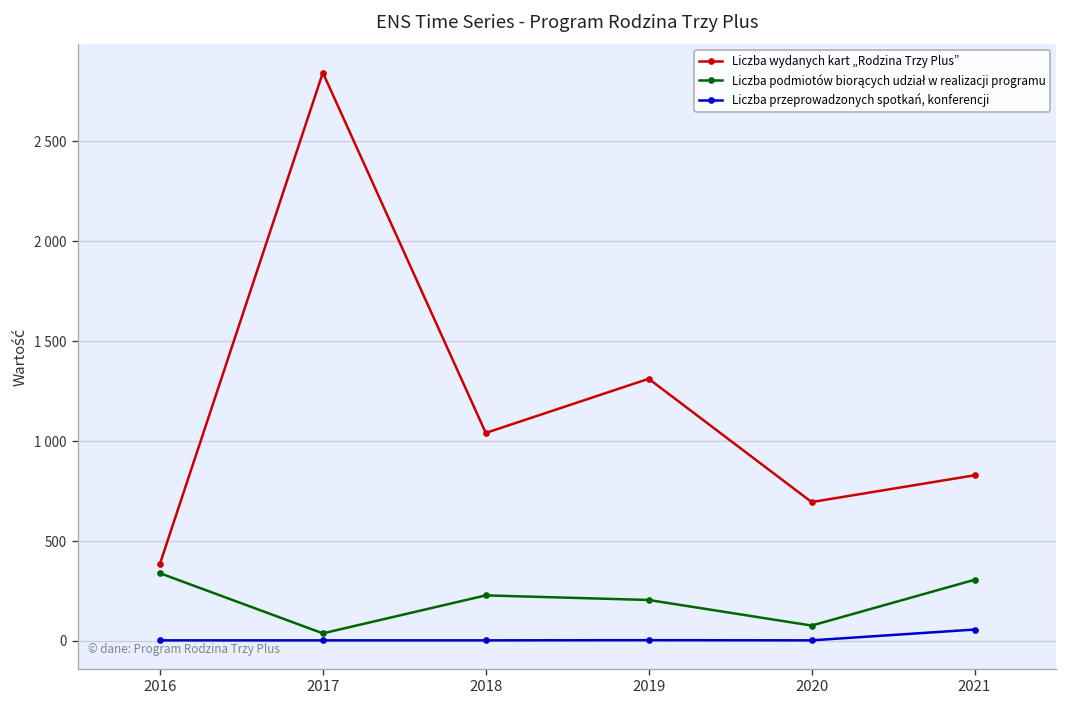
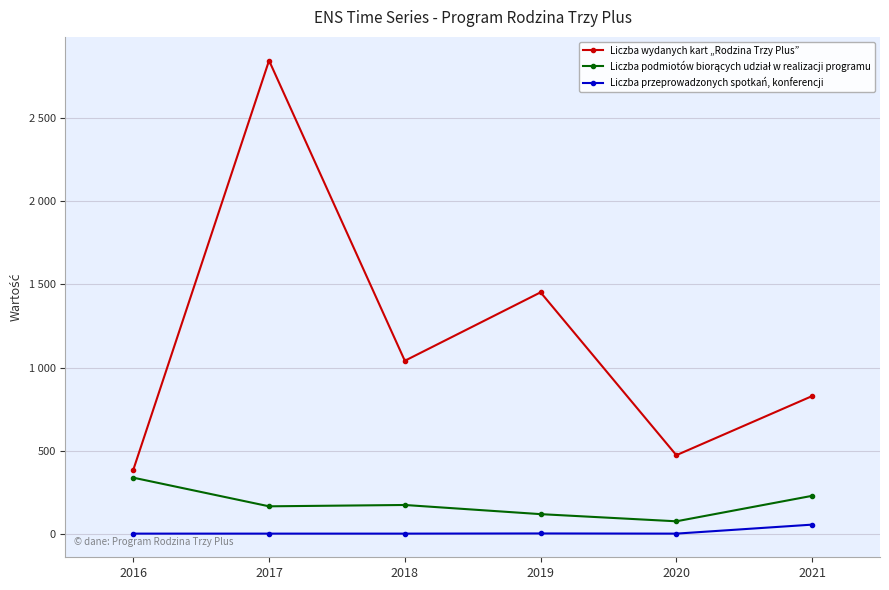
  {
    "Liczba wydanych kart „Rodzina Trzy Plus”": {
      "2016": 390,
      "2017": 2840,
      "2018": 1040,
-     "2019": 1310,
-     "2020": 700,
+     "2019": 1450,
+     "2020": 470,
      "2021": 830
    },
    "Liczba podmiotów biorących udział w realizacji programu": {
      "2016": 340,
-     "2017": 40,
-     "2018": 230,
-     "2019": 210,
+     "2017": 170,
+     "2018": 180,
+     "2019": 120,
      "2020": 80,
-     "2021": 310
+     "2021": 230
    },
    "Liczba przeprowadzonych spotkań, konferencji": {
      "2016": 0,
      "2017": 0,
      "2018": 0,
      "2019": 0,
      "2020": 0,
      "2021": 60
    }
  }
